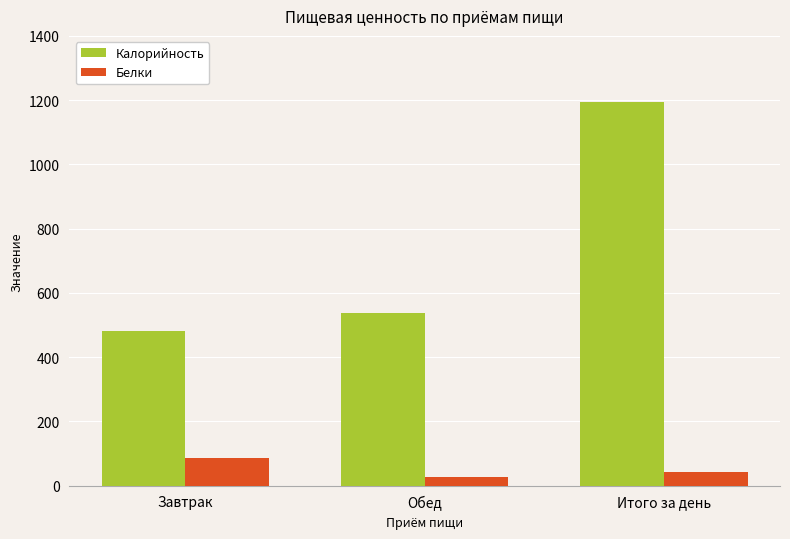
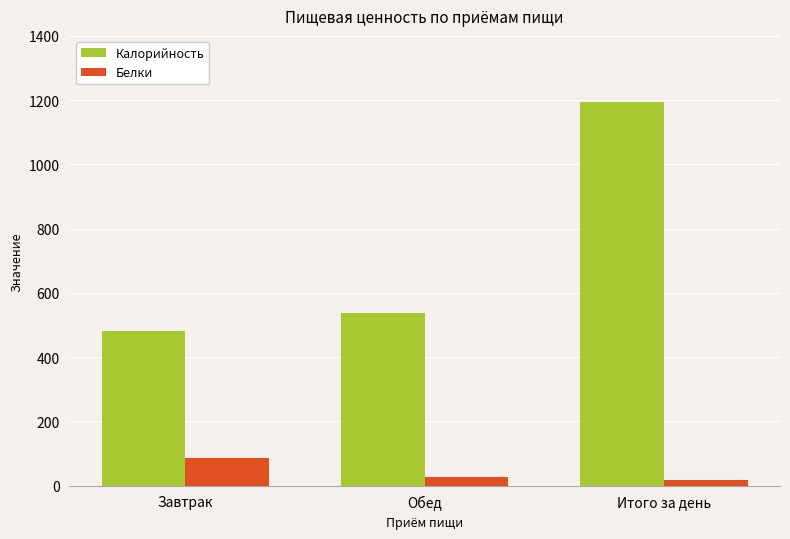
  {
    "Калорийность": {
      "Завтрак": 480,
      "Обед": 540,
      "Итого за день": 1190
    },
    "Белки": {
      "Завтрак": 90,
      "Обед": 30,
-     "Итого за день": 40
+     "Итого за день": 20
    }
  }
